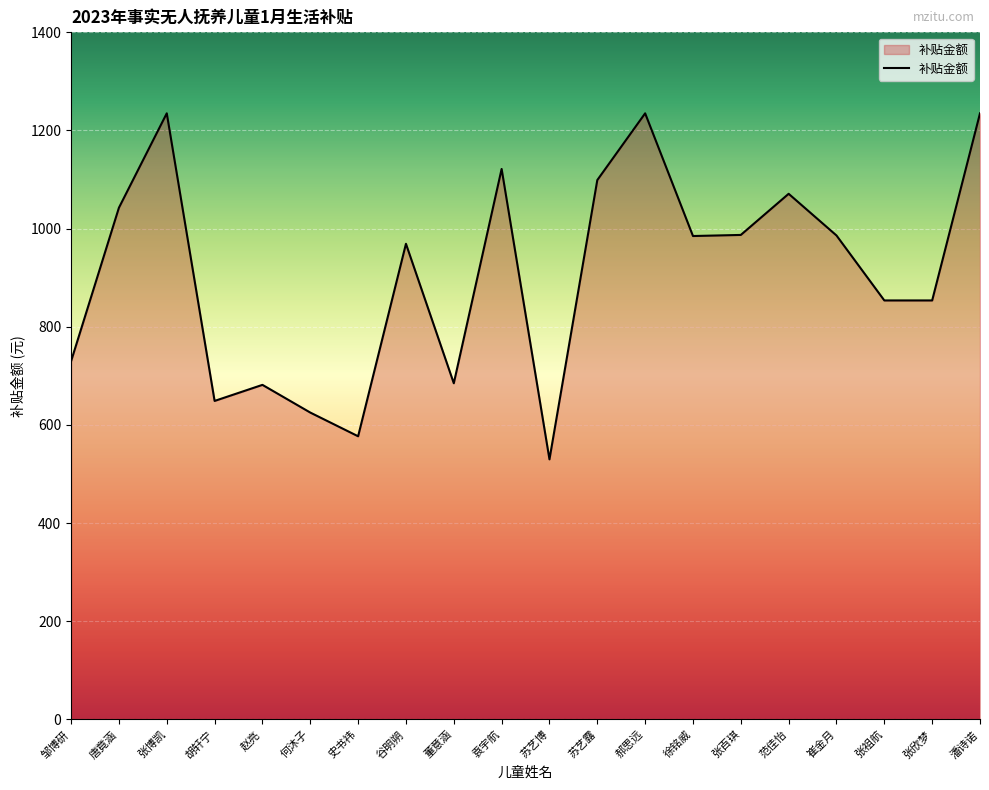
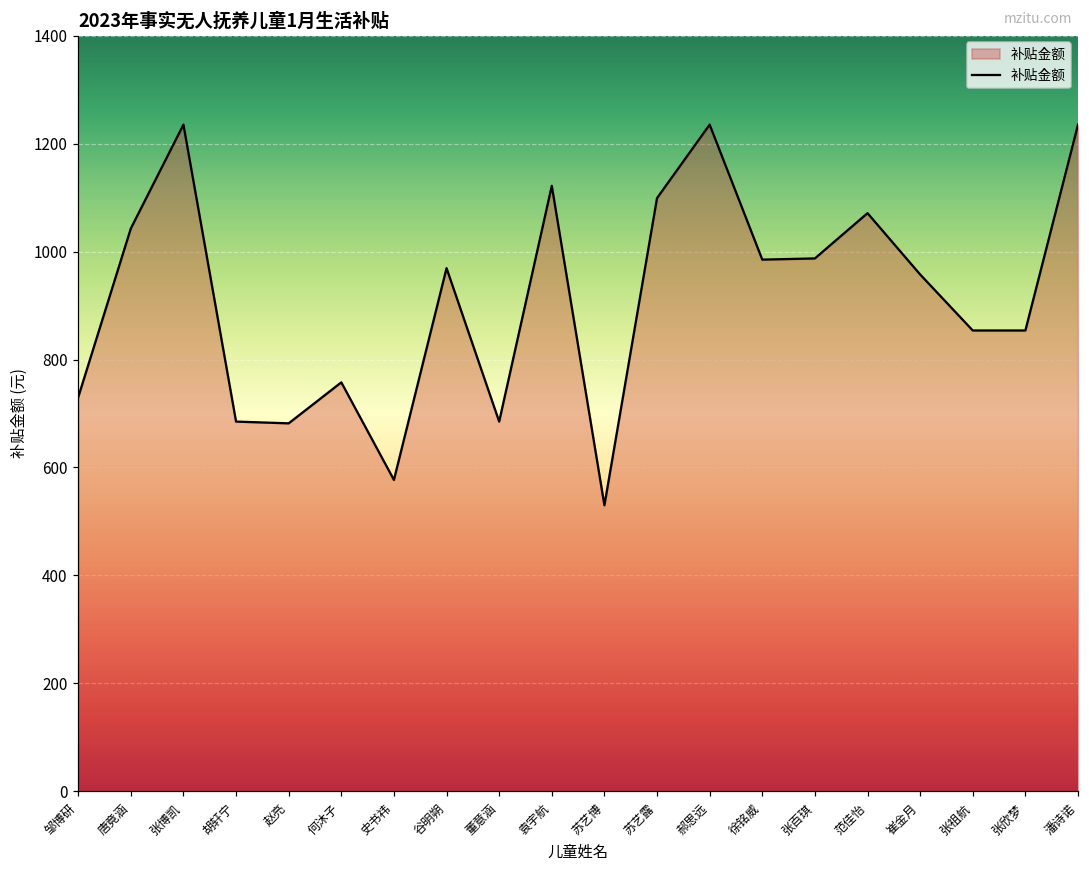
  {
    "邹博研": 730,
    "唐竟涵": 1040,
    "张博凯": 1240,
-   "胡轩宁": 650,
+   "胡轩宁": 690,
    "赵亮": 680,
-   "何沐子": 630,
+   "何沐子": 760,
    "史书祎": 580,
    "谷明朔": 970,
    "董意涵": 690,
    "袁宇航": 1120,
    "苏艺博": 530,
    "苏艺露": 1100,
    "郝思远": 1240,
    "徐铭威": 990,
    "张百琪": 990,
    "范佳怡": 1070,
-   "崔金月": 990,
+   "崔金月": 960,
    "张祖航": 850,
    "张欣梦": 850,
    "潘诗诺": 1240
  }
